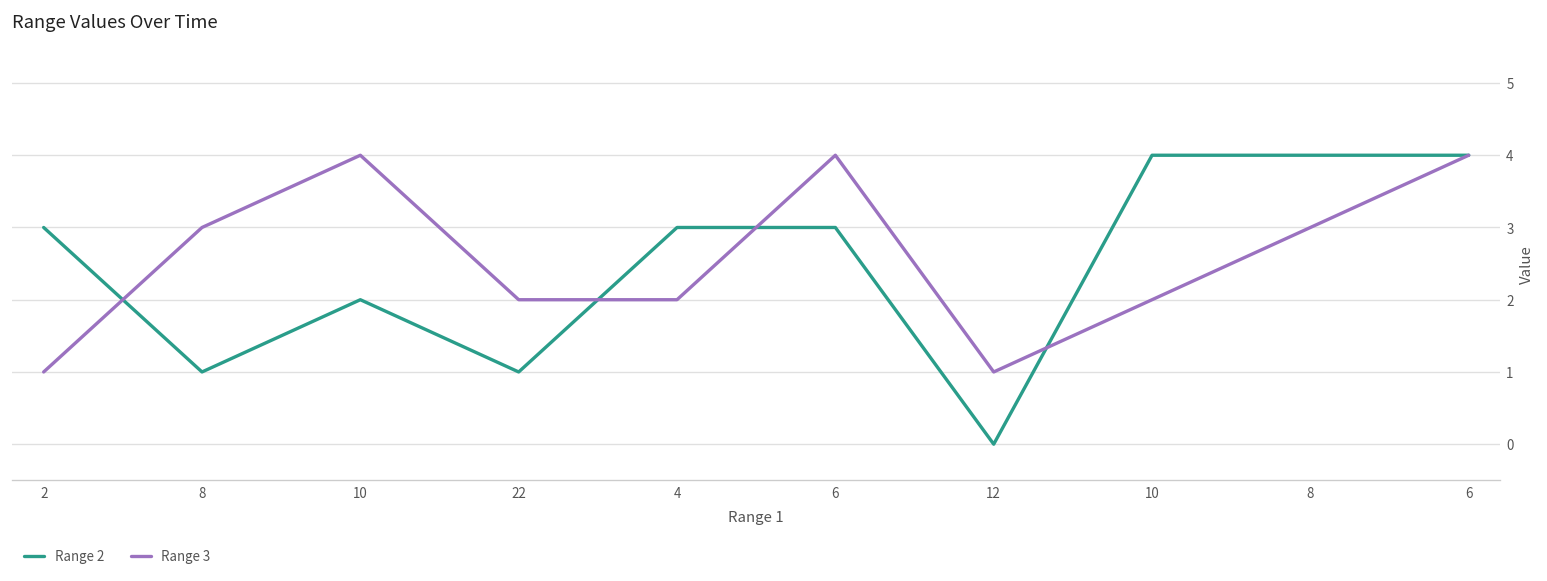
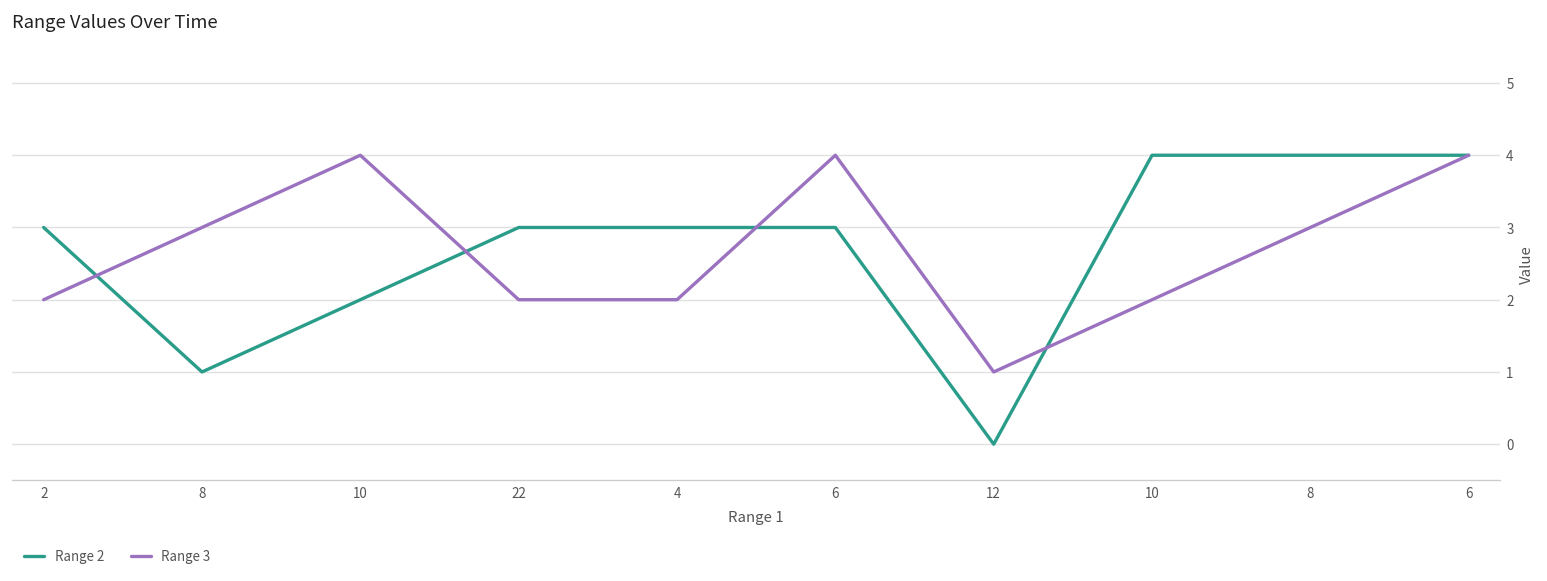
  {
    "Range 2": {
      "2": 3,
-     "22": 1,
+     "22": 3,
      "4": 3,
      "12": 0
    },
    "Range 3": {
-     "2": 1,
+     "2": 2,
      "22": 2,
      "4": 2,
      "12": 1
    }
  }
